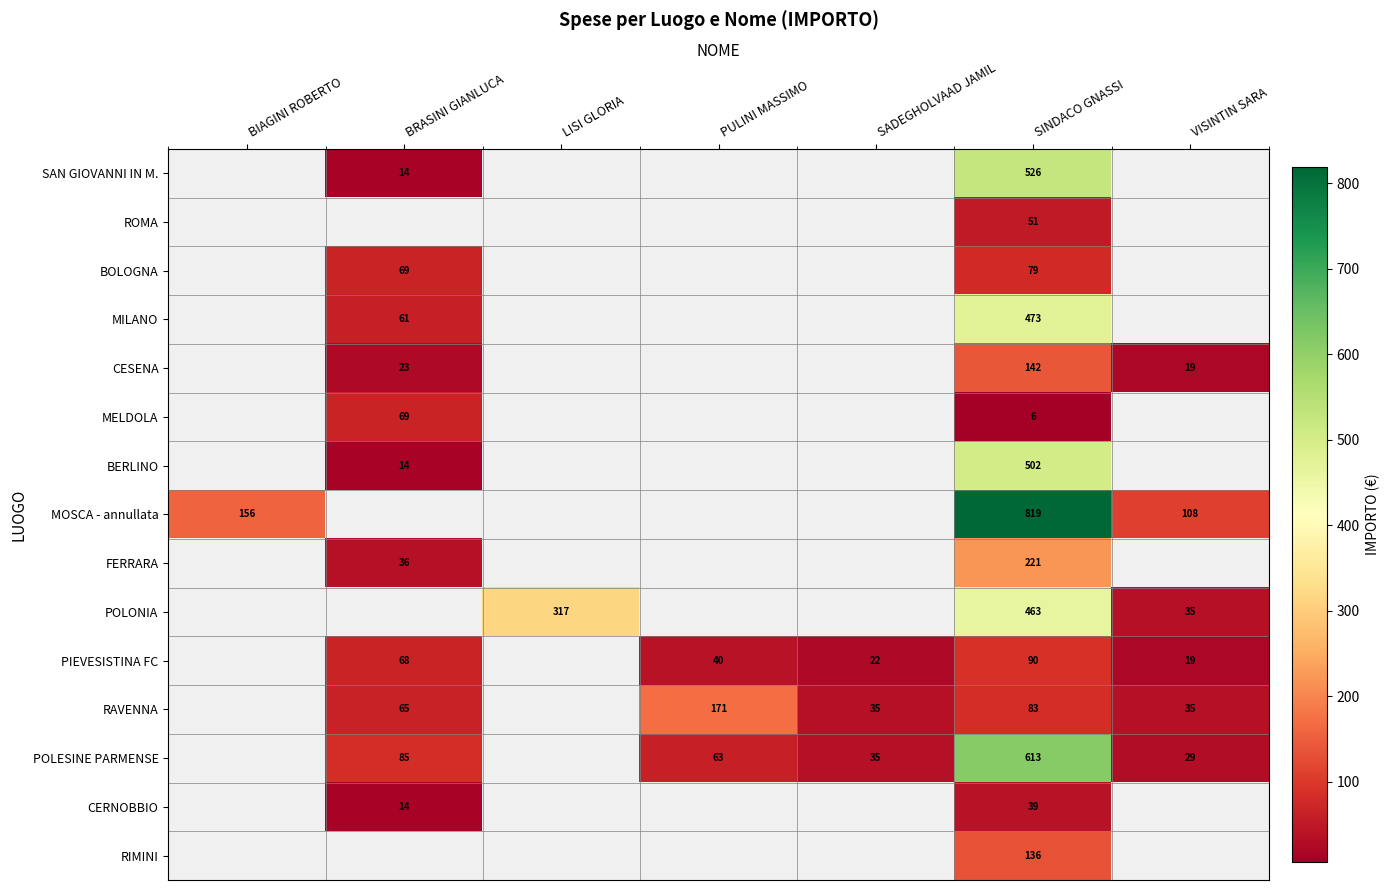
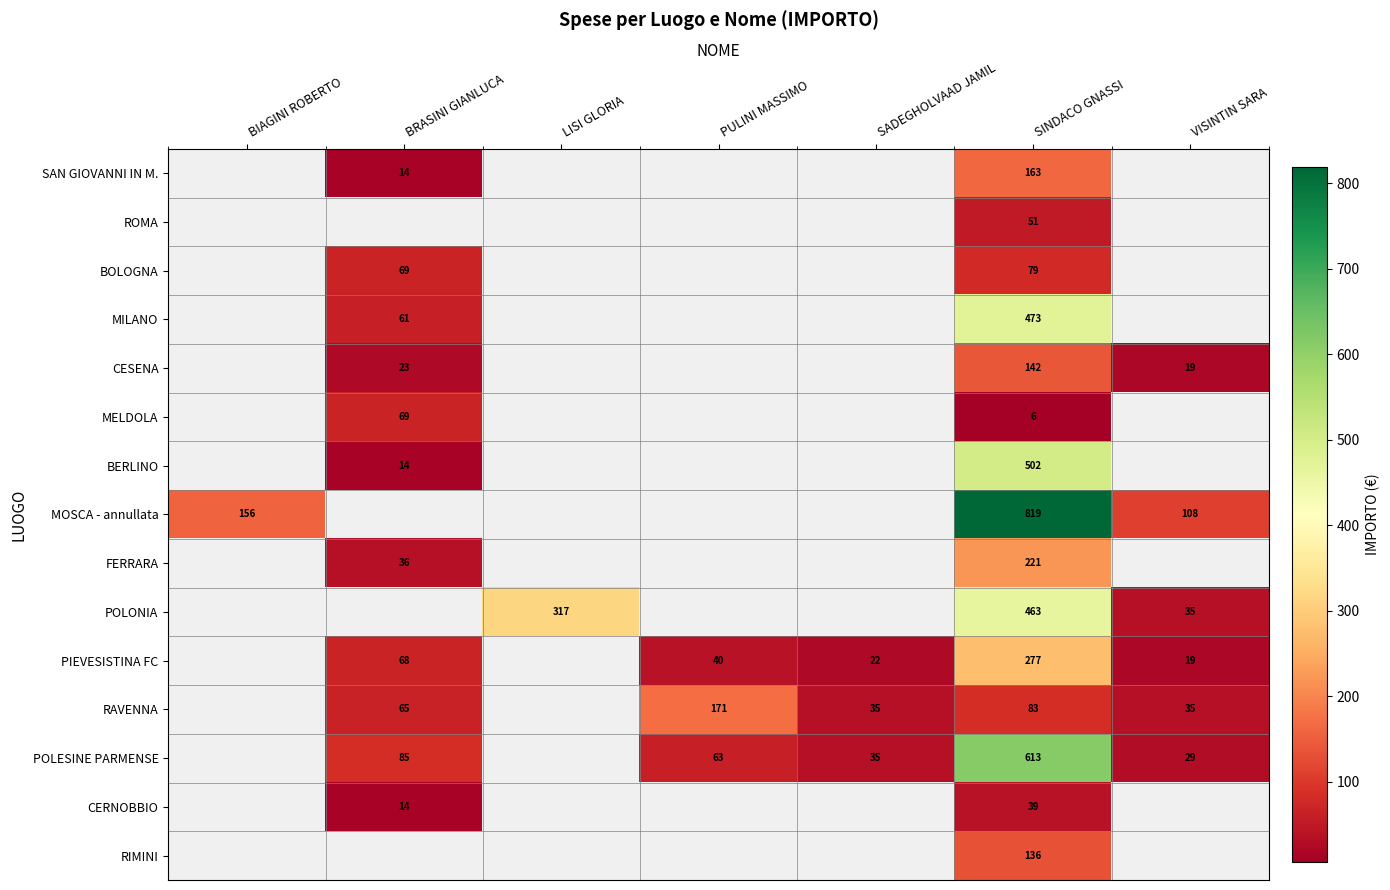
  {
    "SAN GIOVANNI IN M.": {
      "BRASINI GIANLUCA": 14,
-     "SINDACO GNASSI": 526
+     "SINDACO GNASSI": 163
    },
    "ROMA": {
      "SINDACO GNASSI": 51
    },
    "BOLOGNA": {
      "BRASINI GIANLUCA": 69,
      "SINDACO GNASSI": 79
    },
    "MILANO": {
      "BRASINI GIANLUCA": 61,
      "SINDACO GNASSI": 473
    },
    "CESENA": {
      "BRASINI GIANLUCA": 23,
      "SINDACO GNASSI": 142,
      "VISINTIN SARA": 19
    },
    "MELDOLA": {
      "BRASINI GIANLUCA": 69,
      "SINDACO GNASSI": 6
    },
    "BERLINO": {
      "BRASINI GIANLUCA": 14,
      "SINDACO GNASSI": 502
    },
    "MOSCA - annullata": {
      "BIAGINI ROBERTO": 156,
      "SINDACO GNASSI": 819,
      "VISINTIN SARA": 108
    },
    "FERRARA": {
      "BRASINI GIANLUCA": 36,
      "SINDACO GNASSI": 221
    },
    "POLONIA": {
      "LISI GLORIA": 317,
      "SINDACO GNASSI": 463,
      "VISINTIN SARA": 35
    },
    "PIEVESISTINA FC": {
      "BRASINI GIANLUCA": 68,
      "PULINI MASSIMO": 40,
      "SADEGHOLVAAD JAMIL": 22,
-     "SINDACO GNASSI": 90,
+     "SINDACO GNASSI": 277,
      "VISINTIN SARA": 19
    },
    "RAVENNA": {
      "BRASINI GIANLUCA": 65,
      "PULINI MASSIMO": 171,
      "SADEGHOLVAAD JAMIL": 35,
      "SINDACO GNASSI": 83,
      "VISINTIN SARA": 35
    },
    "POLESINE PARMENSE": {
      "BRASINI GIANLUCA": 85,
      "PULINI MASSIMO": 63,
      "SADEGHOLVAAD JAMIL": 35,
      "SINDACO GNASSI": 613,
      "VISINTIN SARA": 29
    },
    "CERNOBBIO": {
      "BRASINI GIANLUCA": 14,
      "SINDACO GNASSI": 39
    },
    "RIMINI": {
      "SINDACO GNASSI": 136
    }
  }
